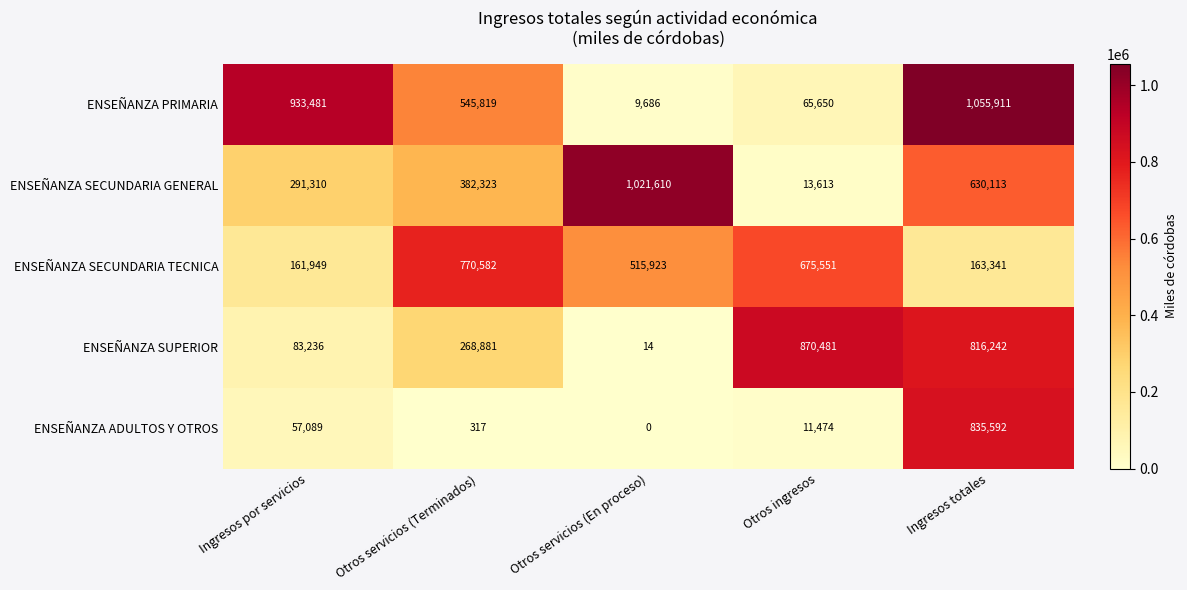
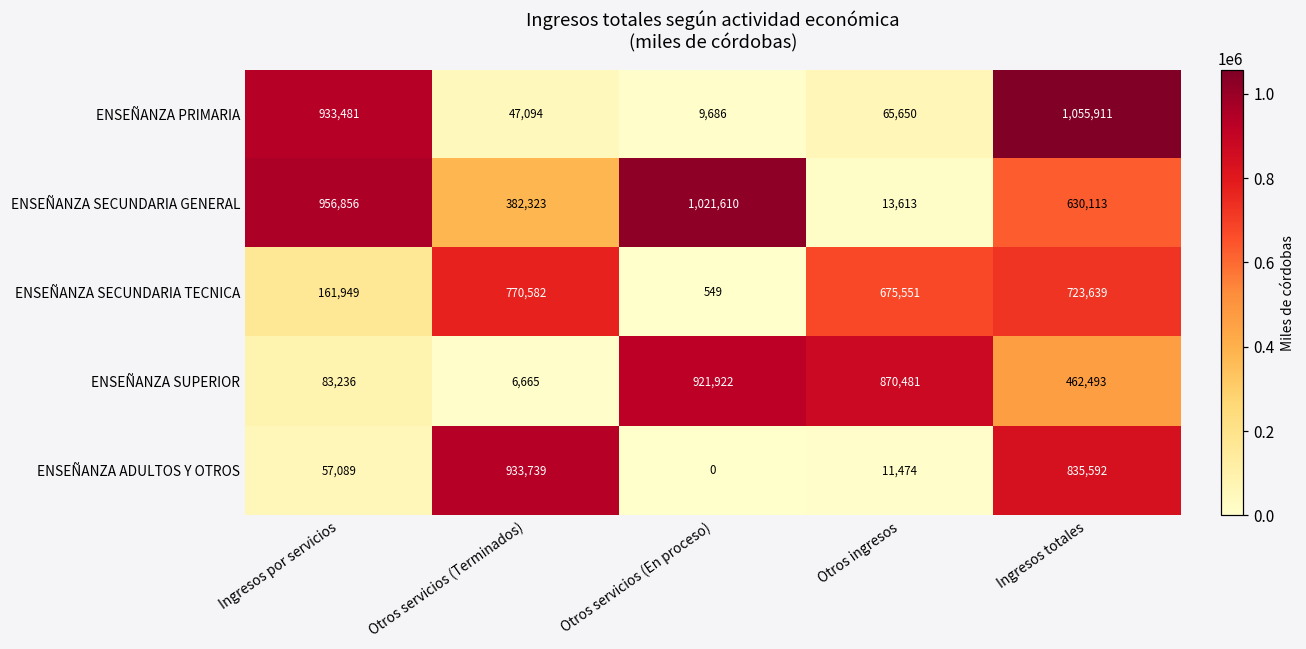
  {
    "ENSEÑANZA PRIMARIA": {
      "Ingresos por servicios": "933,481",
-     "Otros servicios (Terminados)": "545,819",
+     "Otros servicios (Terminados)": "47,094",
      "Otros servicios (En proceso)": "9,686",
      "Otros ingresos": "65,650",
      "Ingresos totales": "1,055,911"
    },
    "ENSEÑANZA SECUNDARIA GENERAL": {
-     "Ingresos por servicios": "291,310",
+     "Ingresos por servicios": "956,856",
      "Otros servicios (Terminados)": "382,323",
      "Otros servicios (En proceso)": "1,021,610",
      "Otros ingresos": "13,613",
      "Ingresos totales": "630,113"
    },
    "ENSEÑANZA SECUNDARIA TECNICA": {
      "Ingresos por servicios": "161,949",
      "Otros servicios (Terminados)": "770,582",
-     "Otros servicios (En proceso)": "515,923",
+     "Otros servicios (En proceso)": "549",
      "Otros ingresos": "675,551",
-     "Ingresos totales": "163,341"
+     "Ingresos totales": "723,639"
    },
    "ENSEÑANZA SUPERIOR": {
      "Ingresos por servicios": "83,236",
-     "Otros servicios (Terminados)": "268,881",
-     "Otros servicios (En proceso)": "14",
+     "Otros servicios (Terminados)": "6,665",
+     "Otros servicios (En proceso)": "921,922",
      "Otros ingresos": "870,481",
-     "Ingresos totales": "816,242"
+     "Ingresos totales": "462,493"
    },
    "ENSEÑANZA ADULTOS Y OTROS": {
      "Ingresos por servicios": "57,089",
-     "Otros servicios (Terminados)": "317",
+     "Otros servicios (Terminados)": "933,739",
      "Otros servicios (En proceso)": "0",
      "Otros ingresos": "11,474",
      "Ingresos totales": "835,592"
    }
  }
